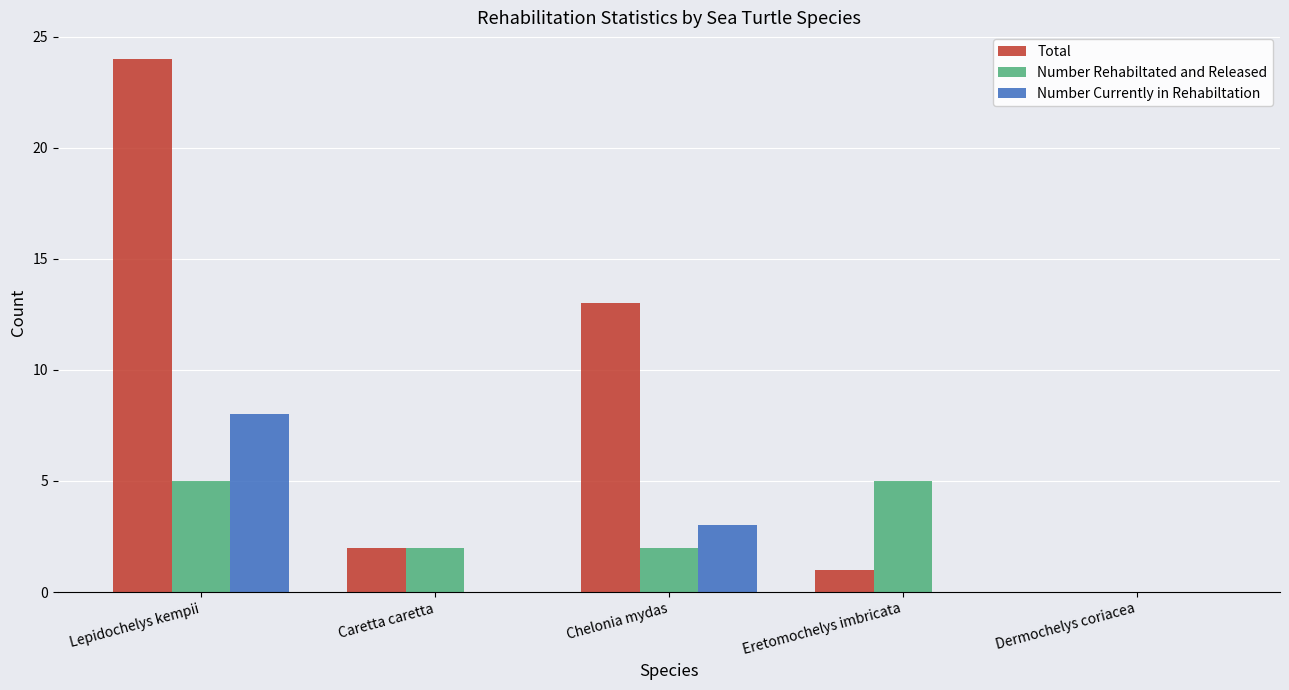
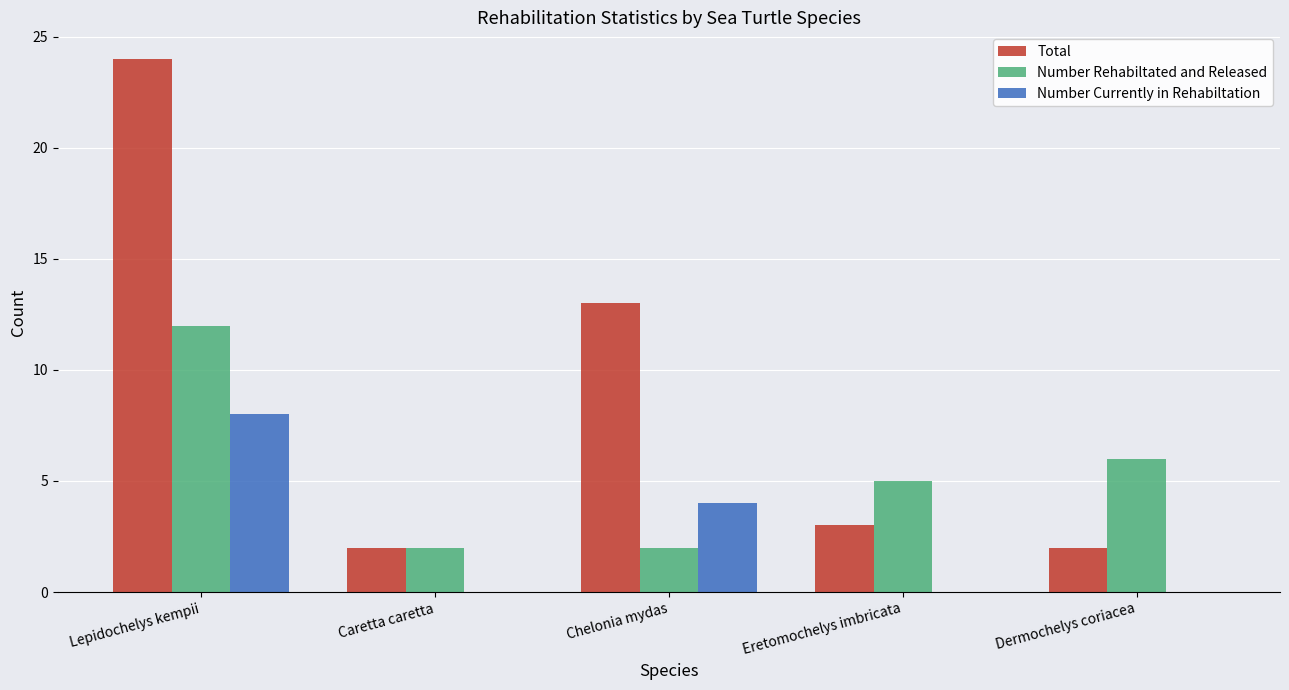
  {
    "Total": {
      "Lepidochelys kempii": 24,
      "Caretta caretta": 2,
      "Chelonia mydas": 13,
-     "Eretomochelys imbricata": 1,
-     "Dermochelys coriacea": 0
+     "Eretomochelys imbricata": 3,
+     "Dermochelys coriacea": 2
    },
    "Number Rehabiltated and Released": {
-     "Lepidochelys kempii": 5,
+     "Lepidochelys kempii": 12,
      "Caretta caretta": 2,
      "Chelonia mydas": 2,
      "Eretomochelys imbricata": 5,
-     "Dermochelys coriacea": 0
+     "Dermochelys coriacea": 6
    },
    "Number Currently in Rehabiltation": {
      "Lepidochelys kempii": 8,
      "Caretta caretta": 0,
-     "Chelonia mydas": 3,
+     "Chelonia mydas": 4,
      "Eretomochelys imbricata": 0,
      "Dermochelys coriacea": 0
    }
  }
